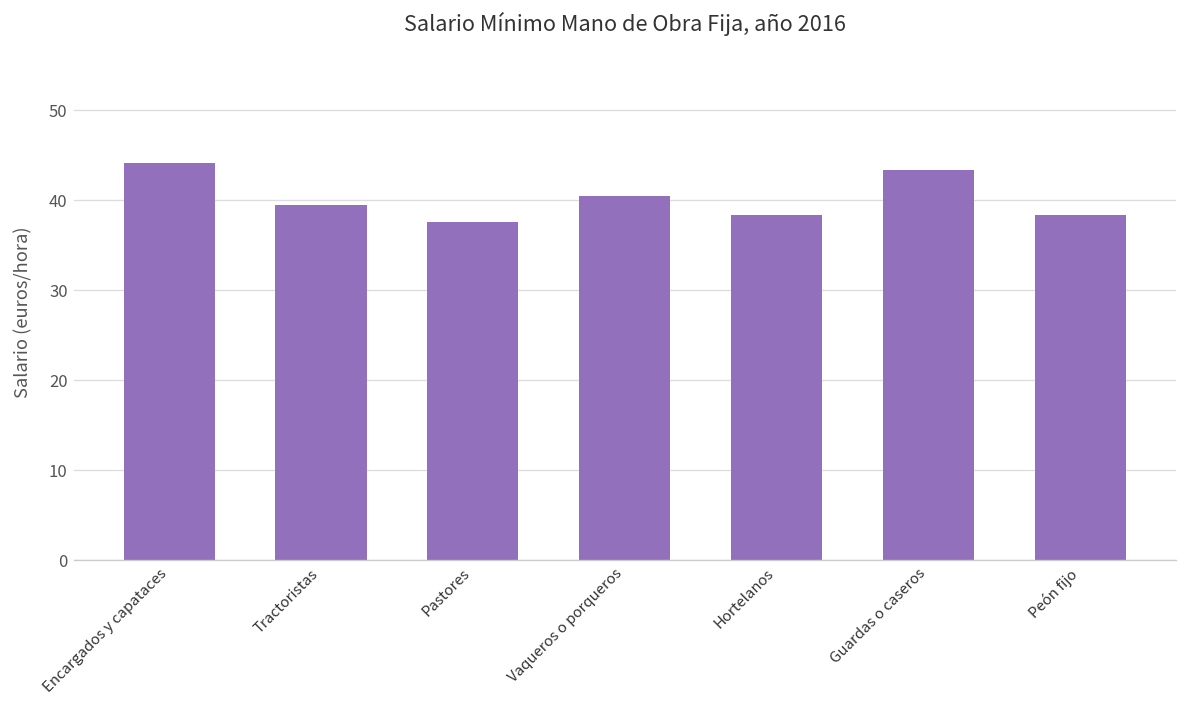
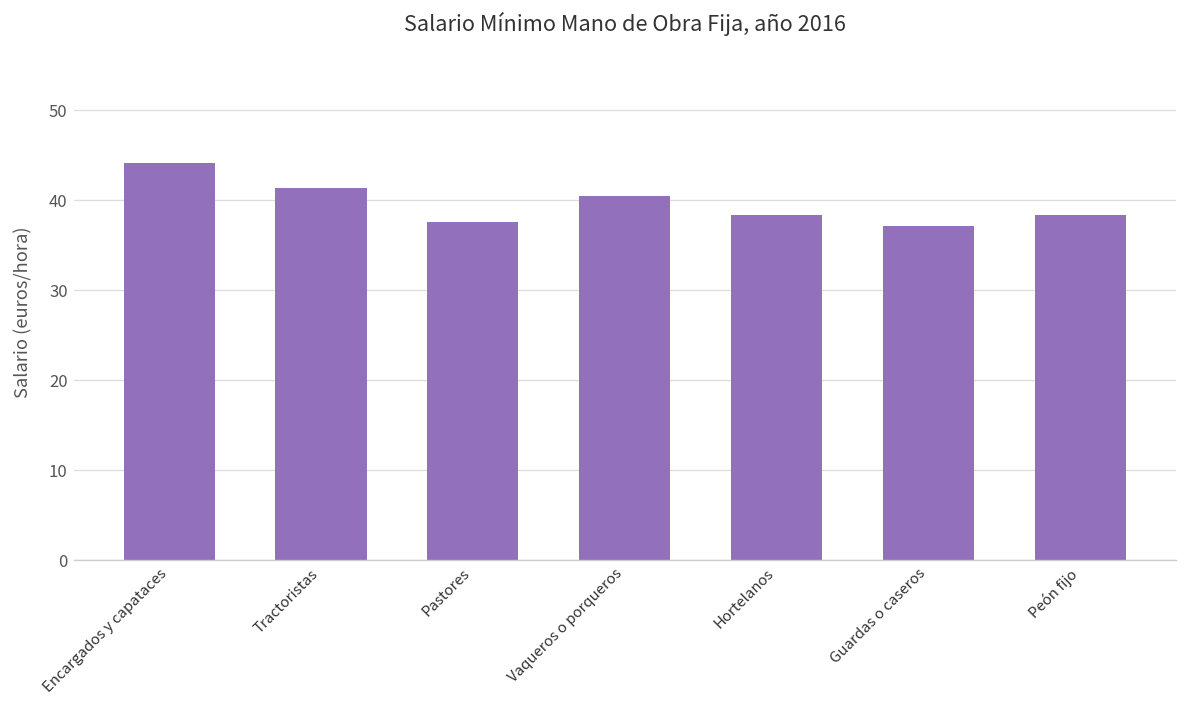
  {
    "Encargados y capataces": 44,
-   "Tractoristas": 39,
+   "Tractoristas": 41,
    "Pastores": 37,
    "Vaqueros o porqueros": 40,
    "Hortelanos": 38,
-   "Guardas o caseros": 43,
+   "Guardas o caseros": 37,
    "Peón fijo": 38
  }
